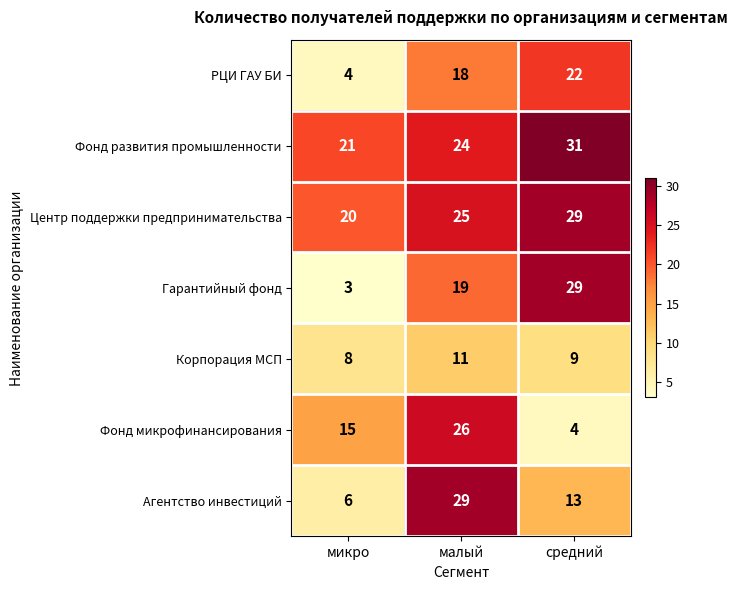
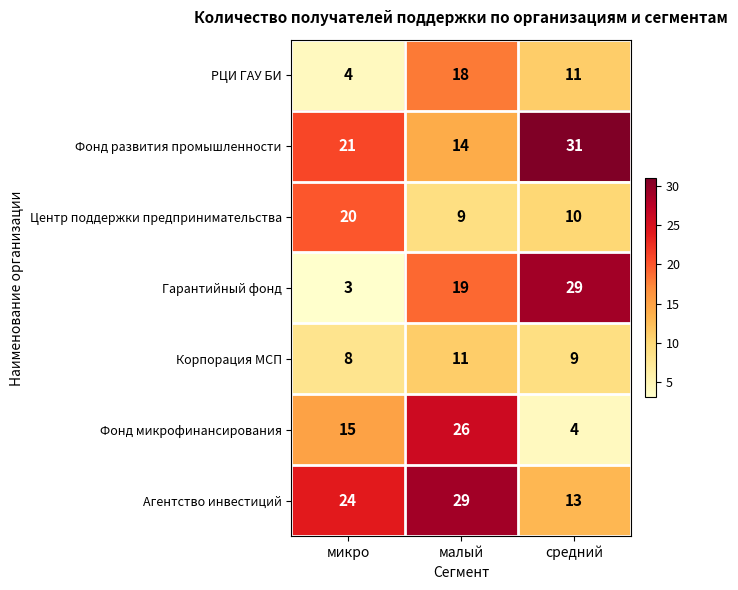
  {
    "РЦИ ГАУ БИ": {
      "микро": 4,
      "малый": 18,
-     "средний": 22
+     "средний": 11
    },
    "Фонд развития промышленности": {
      "микро": 21,
-     "малый": 24,
+     "малый": 14,
      "средний": 31
    },
    "Центр поддержки предпринимательства": {
      "микро": 20,
-     "малый": 25,
-     "средний": 29
+     "малый": 9,
+     "средний": 10
    },
    "Гарантийный фонд": {
      "микро": 3,
      "малый": 19,
      "средний": 29
    },
    "Корпорация МСП": {
      "микро": 8,
      "малый": 11,
      "средний": 9
    },
    "Фонд микрофинансирования": {
      "микро": 15,
      "малый": 26,
      "средний": 4
    },
    "Агентство инвестиций": {
-     "микро": 6,
+     "микро": 24,
      "малый": 29,
      "средний": 13
    }
  }
